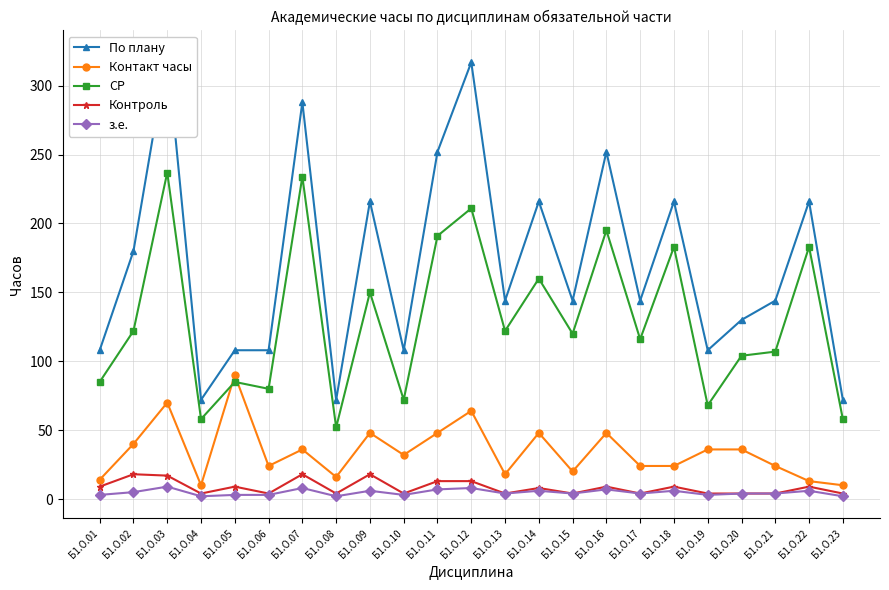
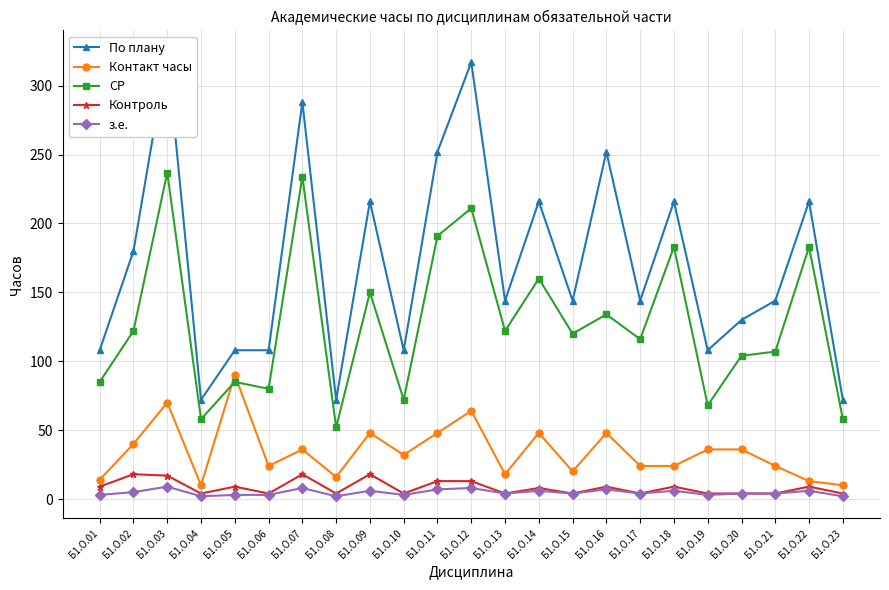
  {
    "По плану": {
      "Б1.О.01": 108,
      "Б1.О.02": 180,
      "Б1.О.04": 72,
      "Б1.О.05": 108,
      "Б1.О.06": 108,
      "Б1.О.07": 288,
      "Б1.О.08": 72,
      "Б1.О.09": 216,
      "Б1.О.10": 108,
      "Б1.О.11": 252,
      "Б1.О.12": 317,
      "Б1.О.13": 144,
      "Б1.О.14": 216,
      "Б1.О.15": 144,
      "Б1.О.16": 252,
      "Б1.О.17": 144,
      "Б1.О.18": 216,
      "Б1.О.19": 108,
      "Б1.О.20": 130,
      "Б1.О.21": 144,
      "Б1.О.22": 216,
      "Б1.О.23": 72
    },
    "Контакт часы": {
      "Б1.О.01": 14,
      "Б1.О.02": 40,
      "Б1.О.03": 70,
      "Б1.О.04": 10,
      "Б1.О.05": 90,
      "Б1.О.06": 24,
      "Б1.О.07": 36,
      "Б1.О.08": 16,
      "Б1.О.09": 48,
      "Б1.О.10": 32,
      "Б1.О.11": 48,
      "Б1.О.12": 64,
      "Б1.О.13": 18,
      "Б1.О.14": 48,
      "Б1.О.15": 20,
      "Б1.О.16": 48,
      "Б1.О.17": 24,
      "Б1.О.18": 24,
      "Б1.О.19": 36,
      "Б1.О.20": 36,
      "Б1.О.21": 24,
      "Б1.О.22": 13,
      "Б1.О.23": 10
    },
    "СР": {
      "Б1.О.01": 85,
      "Б1.О.02": 122,
      "Б1.О.03": 237,
      "Б1.О.04": 58,
      "Б1.О.05": 85,
      "Б1.О.06": 80,
      "Б1.О.07": 234,
      "Б1.О.08": 52,
      "Б1.О.09": 150,
      "Б1.О.10": 72,
      "Б1.О.11": 191,
      "Б1.О.12": 211,
      "Б1.О.13": 122,
      "Б1.О.14": 160,
      "Б1.О.15": 120,
-     "Б1.О.16": 195,
+     "Б1.О.16": 134,
      "Б1.О.17": 116,
      "Б1.О.18": 183,
      "Б1.О.19": 68,
      "Б1.О.20": 104,
      "Б1.О.21": 107,
      "Б1.О.22": 183,
      "Б1.О.23": 58
    },
    "Контроль": {
      "Б1.О.01": 9,
      "Б1.О.02": 18,
      "Б1.О.03": 17,
      "Б1.О.04": 4,
      "Б1.О.05": 9,
      "Б1.О.07": 18,
      "Б1.О.08": 4,
      "Б1.О.09": 18,
      "Б1.О.11": 13,
      "Б1.О.12": 13,
      "Б1.О.14": 8,
      "Б1.О.16": 9,
      "Б1.О.18": 9,
      "Б1.О.22": 9,
      "Б1.О.23": 4
    },
    "з.е.": {
      "Б1.О.01": 3,
      "Б1.О.02": 5,
      "Б1.О.03": 9,
      "Б1.О.04": 2,
      "Б1.О.05": 3,
      "Б1.О.07": 8,
      "Б1.О.08": 2,
      "Б1.О.09": 6,
      "Б1.О.11": 7,
      "Б1.О.12": 8,
      "Б1.О.14": 6,
      "Б1.О.16": 7,
      "Б1.О.18": 6,
      "Б1.О.22": 6,
      "Б1.О.23": 2
    }
  }
